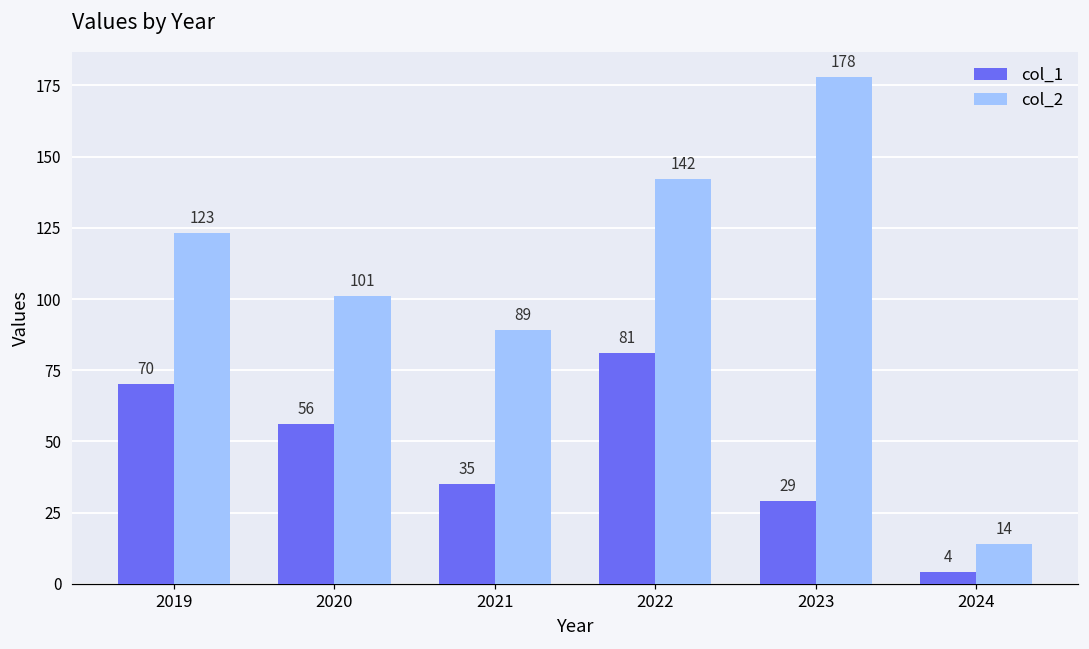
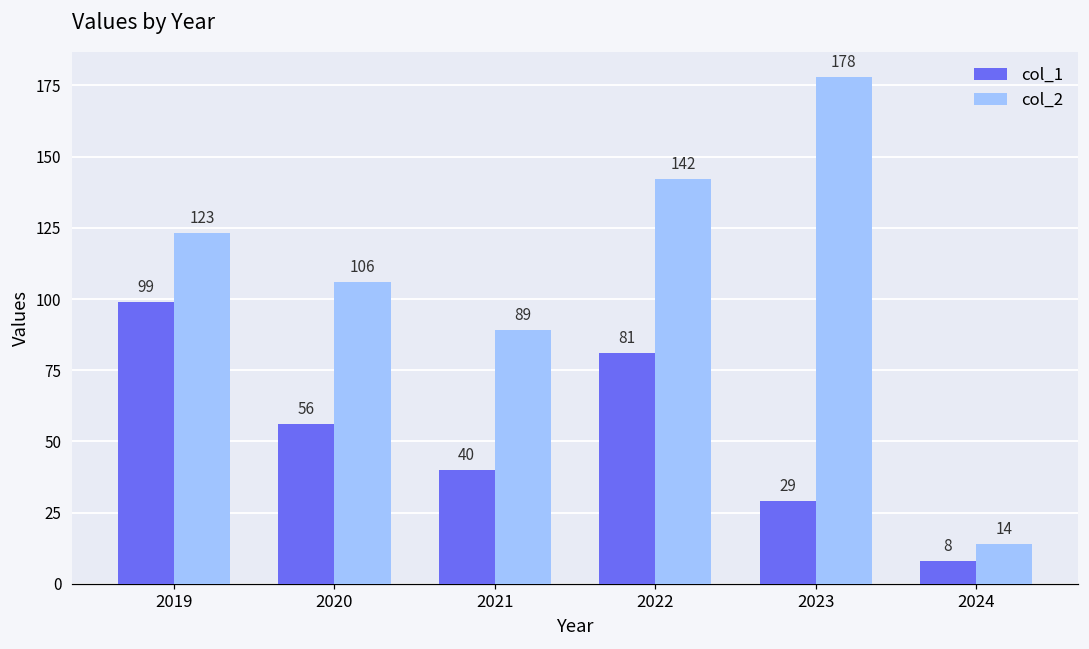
  {
    "col_1": {
-     "2019": 70,
+     "2019": 99,
      "2020": 56,
-     "2021": 35,
+     "2021": 40,
      "2022": 81,
      "2023": 29,
-     "2024": 4
+     "2024": 8
    },
    "col_2": {
      "2019": 123,
-     "2020": 101,
+     "2020": 106,
      "2021": 89,
      "2022": 142,
      "2023": 178,
      "2024": 14
    }
  }
